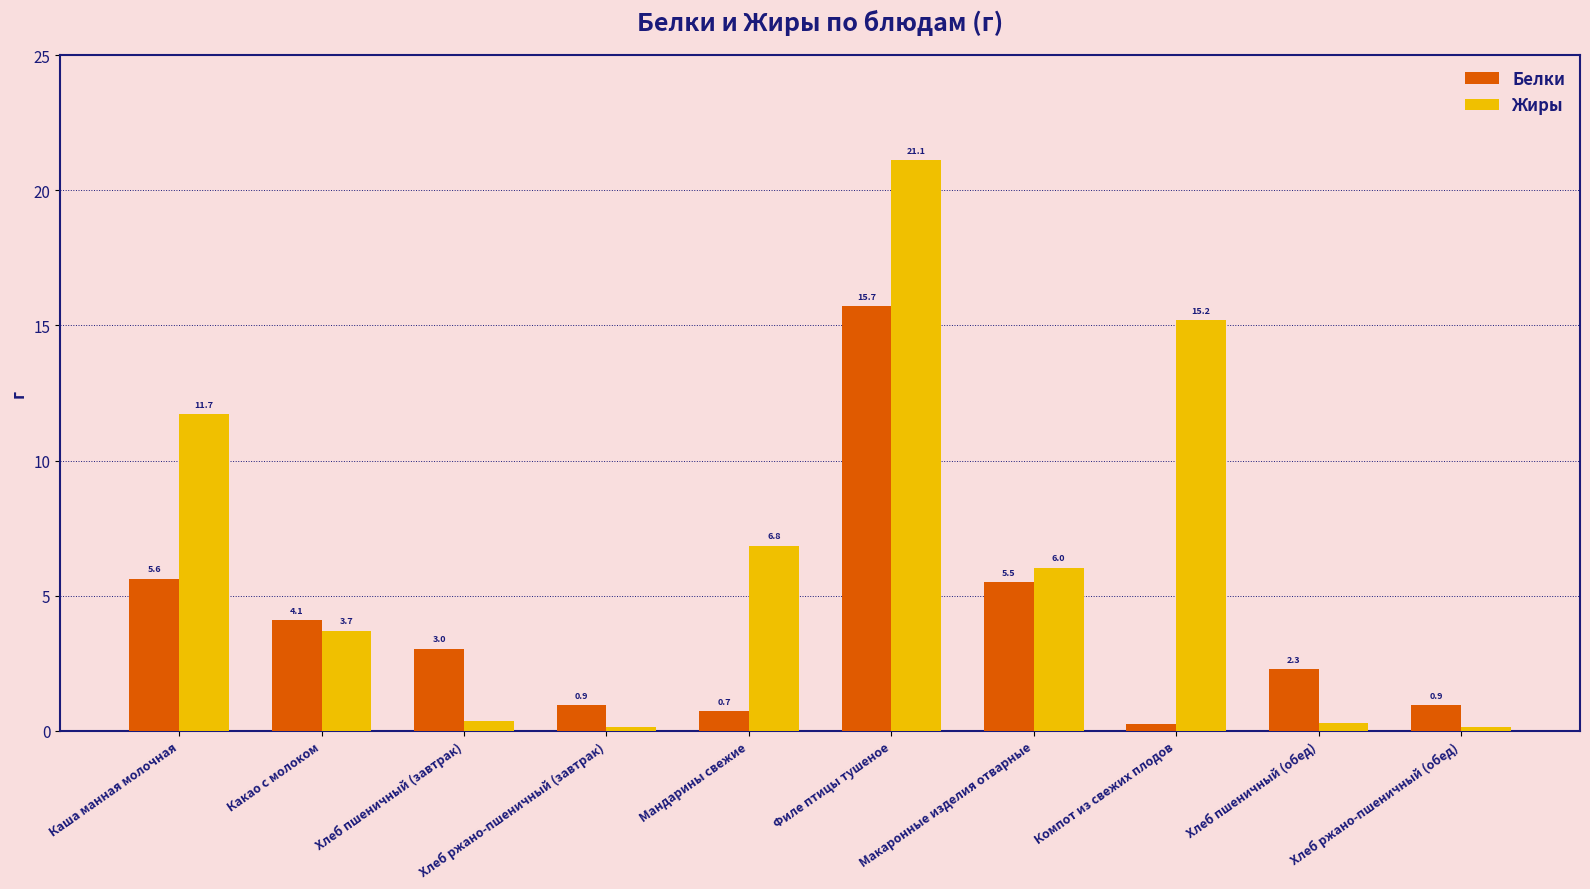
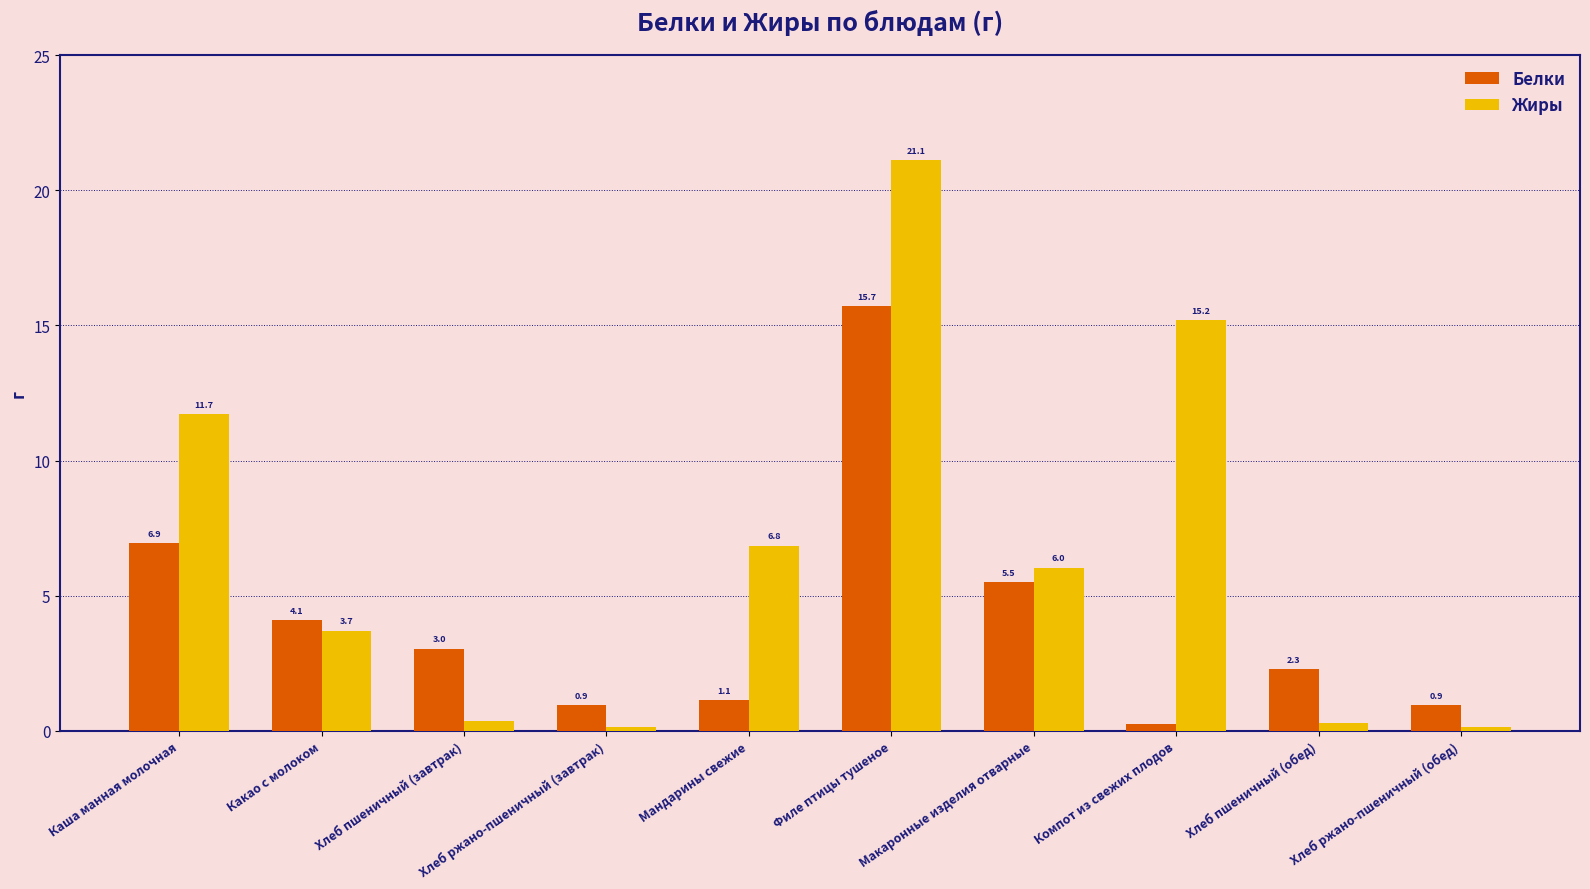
  {
    "Белки": {
-     "Каша манная молочная": 5.6,
+     "Каша манная молочная": 6.9,
      "Какао с молоком": 4.1,
      "Хлеб пшеничный (завтрак)": 3.0,
      "Хлеб ржано-пшеничный (завтрак)": 0.9,
-     "Мандарины свежие": 0.7,
+     "Мандарины свежие": 1.1,
      "Филе птицы тушеное": 15.7,
      "Макаронные изделия отварные": 5.5,
      "Хлеб пшеничный (обед)": 2.3,
      "Хлеб ржано-пшеничный (обед)": 0.9
    },
    "Жиры": {
      "Каша манная молочная": 11.7,
      "Какао с молоком": 3.7,
      "Мандарины свежие": 6.8,
      "Филе птицы тушеное": 21.1,
      "Макаронные изделия отварные": 6.0,
      "Компот из свежих плодов": 15.2
    }
  }
